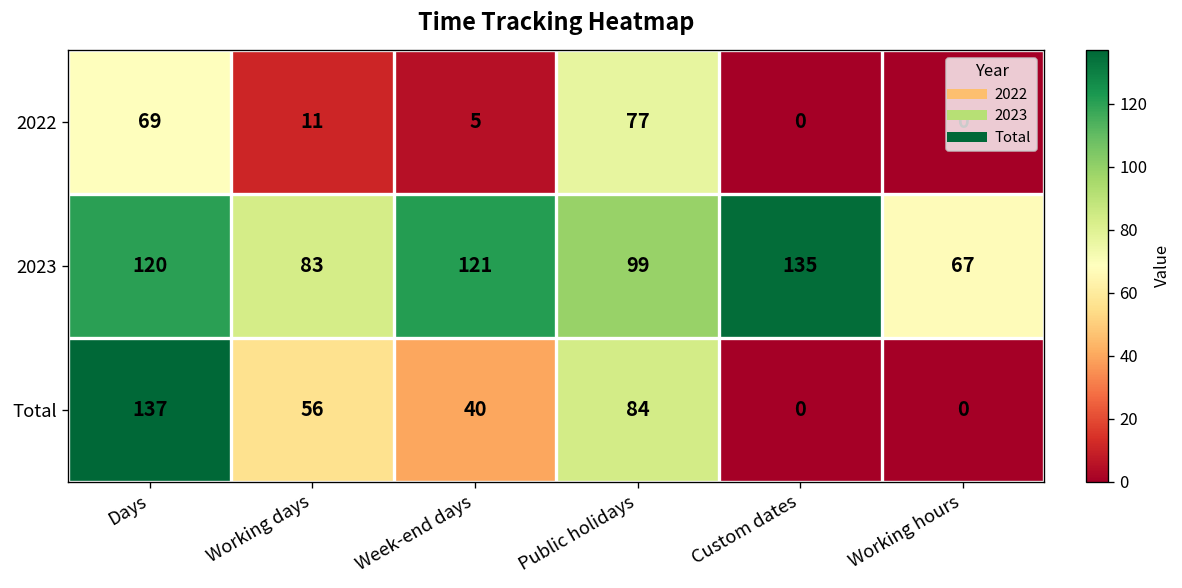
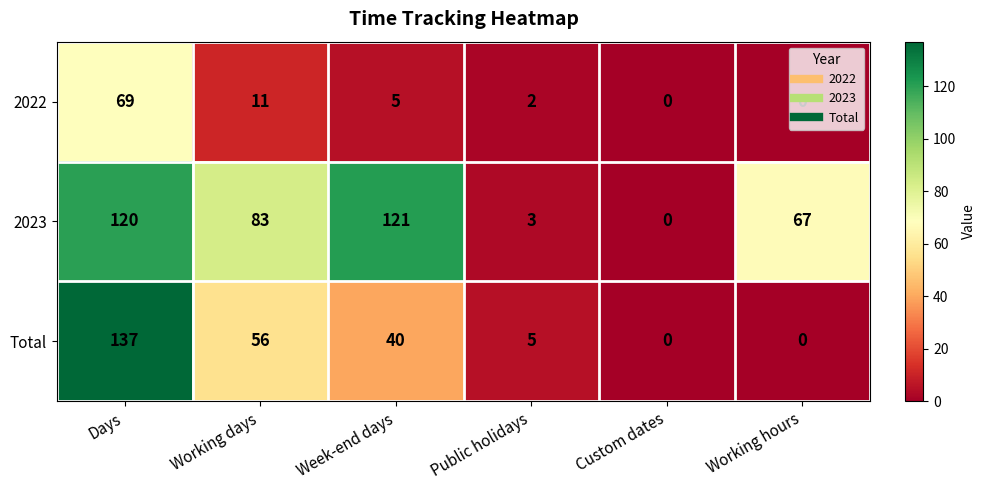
  {
    "2022": {
      "Days": 69,
      "Working days": 11,
      "Week-end days": 5,
-     "Public holidays": 77,
+     "Public holidays": 2,
      "Custom dates": 0
    },
    "2023": {
      "Days": 120,
      "Working days": 83,
      "Week-end days": 121,
-     "Public holidays": 99,
-     "Custom dates": 135,
+     "Public holidays": 3,
+     "Custom dates": 0,
      "Working hours": 67
    },
    "Total": {
      "Days": 137,
      "Working days": 56,
      "Week-end days": 40,
-     "Public holidays": 84,
+     "Public holidays": 5,
      "Custom dates": 0,
      "Working hours": 0
    }
  }
